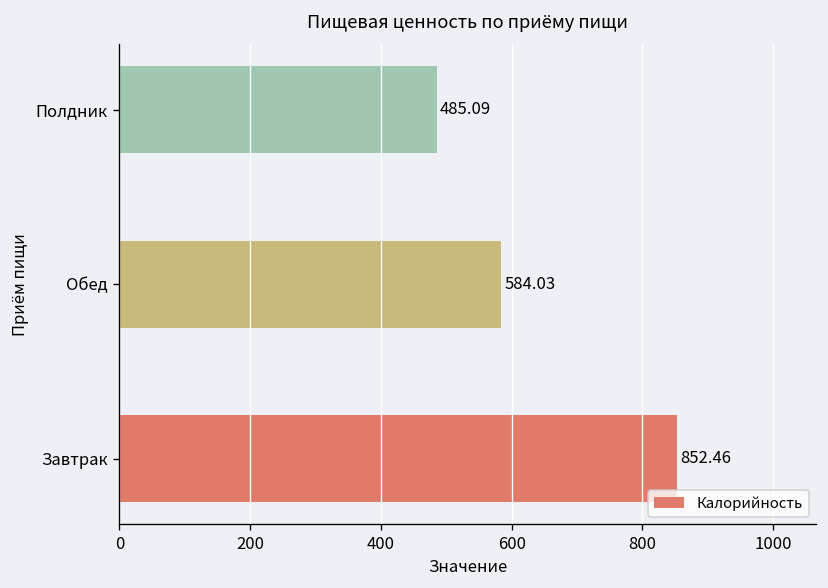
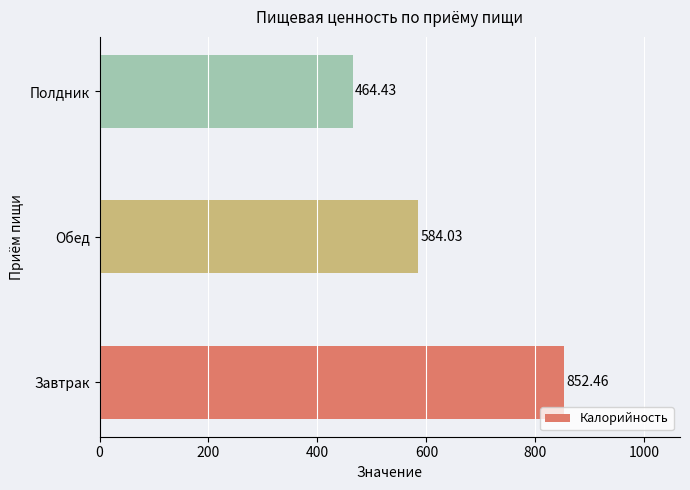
  {
-   "Полдник": 485.09,
+   "Полдник": 464.43,
    "Обед": 584.03,
    "Завтрак": 852.46
  }
